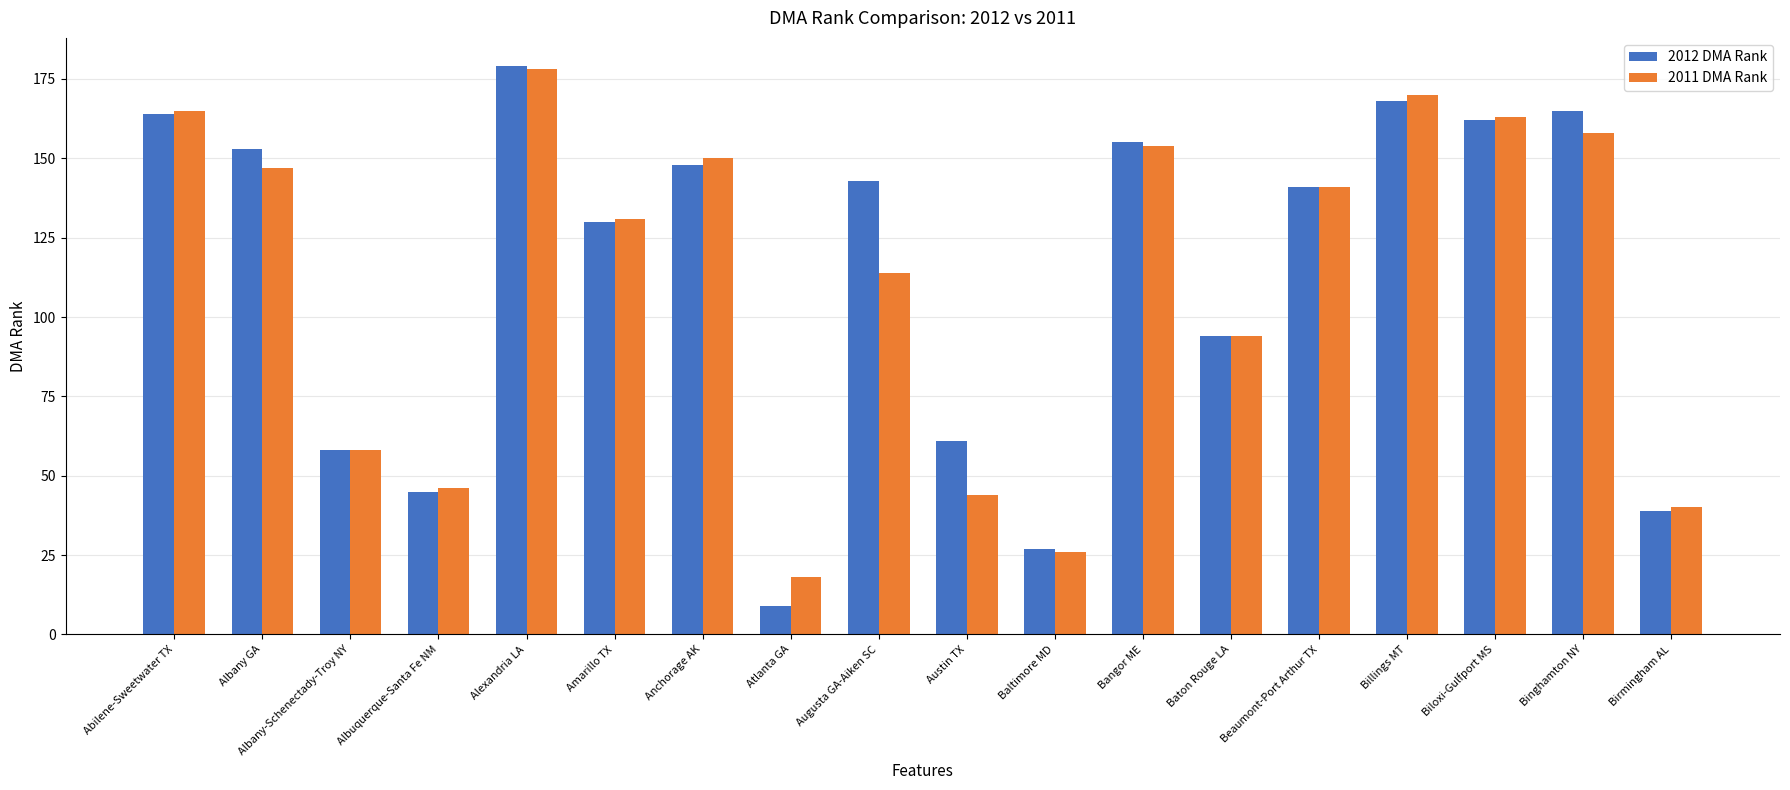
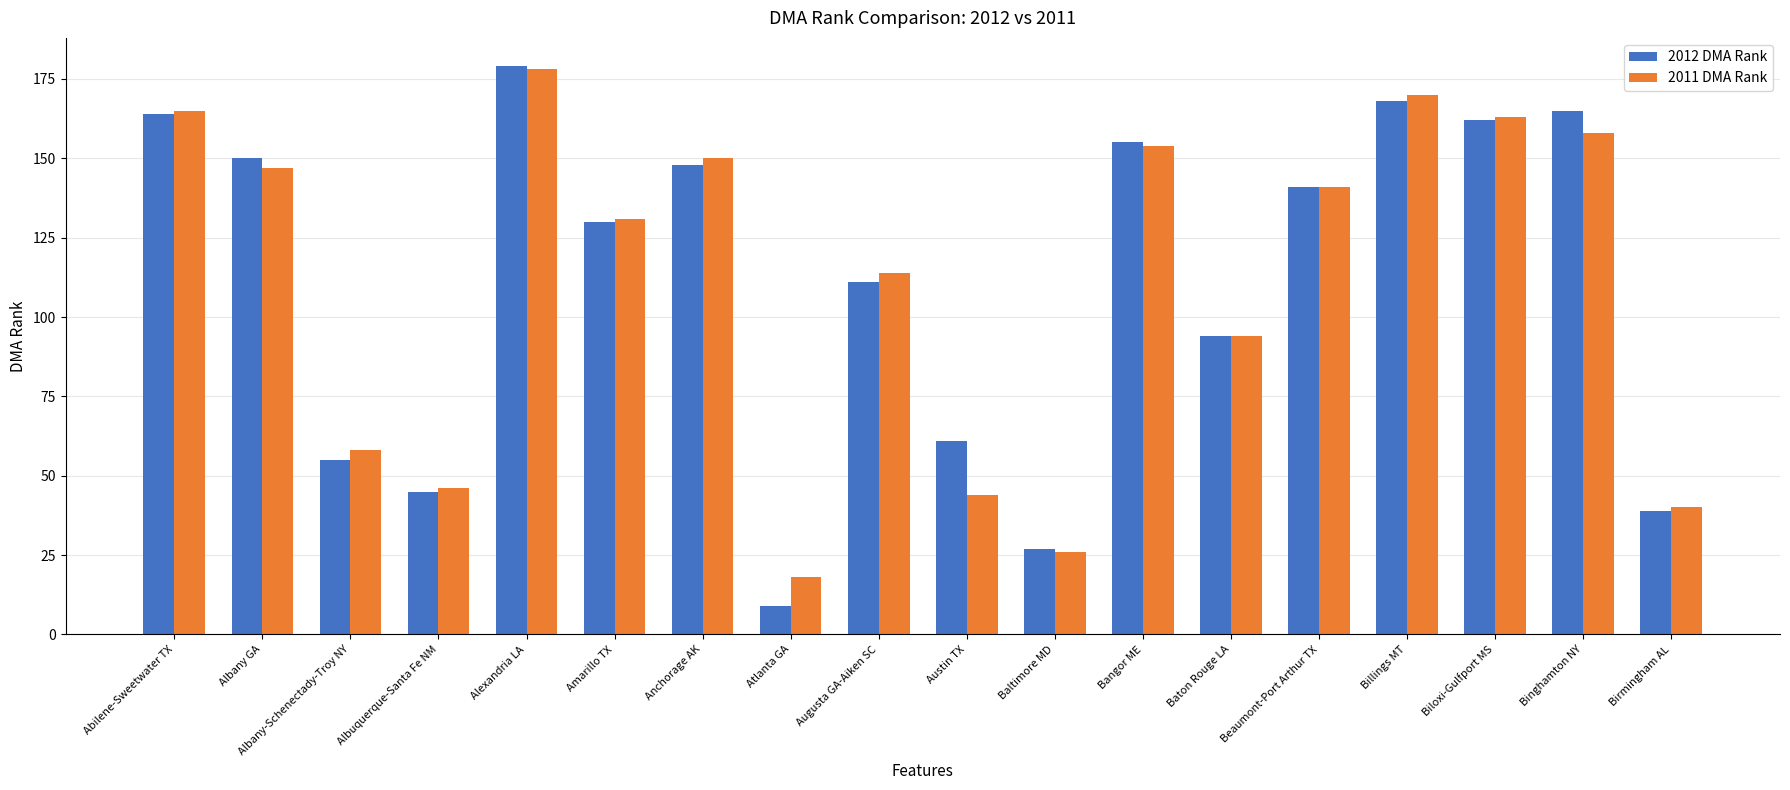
  {
    "2012 DMA Rank": {
      "Abilene-Sweetwater TX": 164,
-     "Albany GA": 153,
-     "Albany-Schenectady-Troy NY": 58,
+     "Albany GA": 150,
+     "Albany-Schenectady-Troy NY": 55,
      "Albuquerque-Santa Fe NM": 45,
      "Alexandria LA": 179,
      "Amarillo TX": 130,
      "Anchorage AK": 148,
      "Atlanta GA": 9,
-     "Augusta GA-Aiken SC": 143,
+     "Augusta GA-Aiken SC": 111,
      "Austin TX": 61,
      "Baltimore MD": 27,
      "Bangor ME": 155,
      "Baton Rouge LA": 94,
      "Beaumont-Port Arthur TX": 141,
      "Billings MT": 168,
      "Biloxi-Gulfport MS": 162,
      "Binghamton NY": 165,
      "Birmingham AL": 39
    },
    "2011 DMA Rank": {
      "Abilene-Sweetwater TX": 165,
      "Albany GA": 147,
      "Albany-Schenectady-Troy NY": 58,
      "Albuquerque-Santa Fe NM": 46,
      "Alexandria LA": 178,
      "Amarillo TX": 131,
      "Anchorage AK": 150,
      "Atlanta GA": 18,
      "Augusta GA-Aiken SC": 114,
      "Austin TX": 44,
      "Baltimore MD": 26,
      "Bangor ME": 154,
      "Baton Rouge LA": 94,
      "Beaumont-Port Arthur TX": 141,
      "Billings MT": 170,
      "Biloxi-Gulfport MS": 163,
      "Binghamton NY": 158,
      "Birmingham AL": 40
    }
  }
